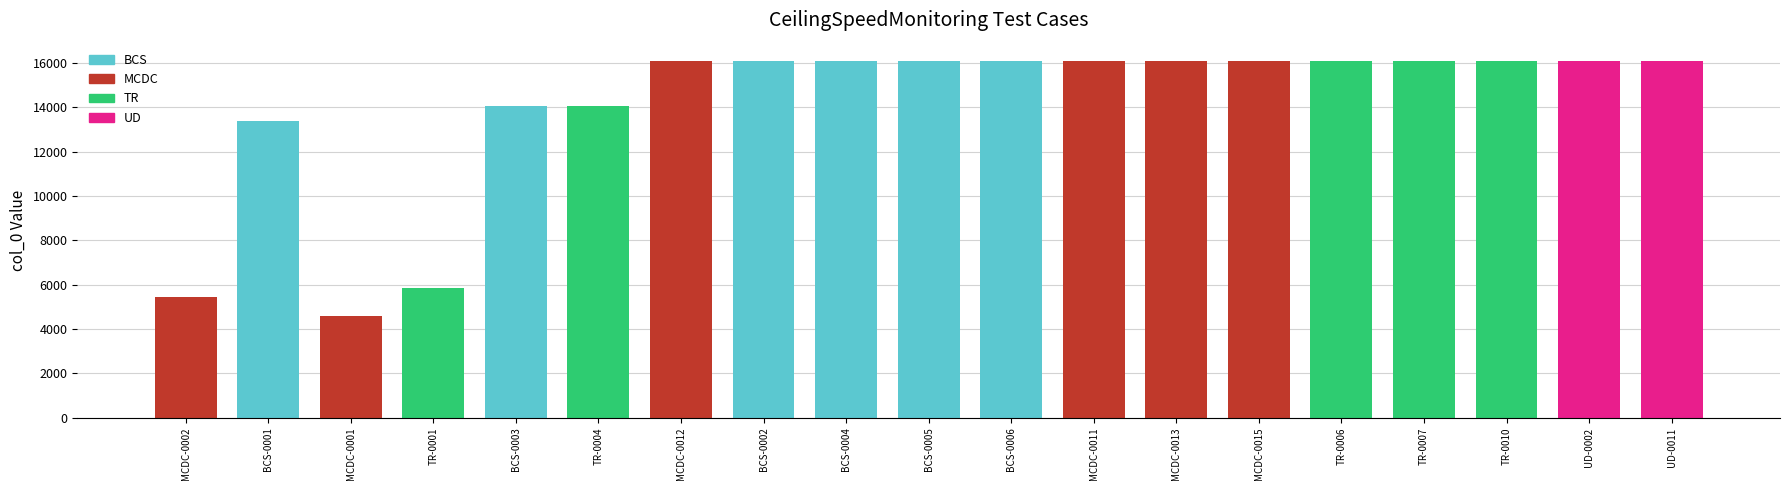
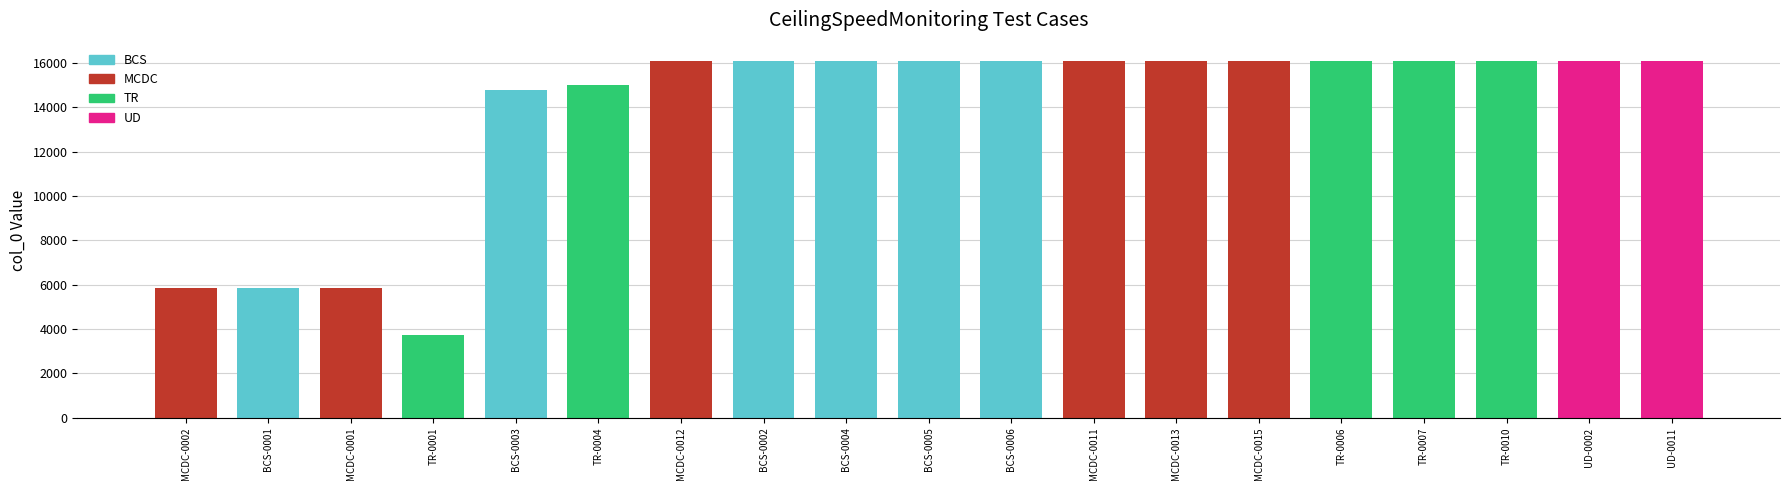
  {
-   "MCDC-0002": 5400,
-   "BCS-0001": 13400,
-   "MCDC-0001": 4600,
-   "TR-0001": 5900,
-   "BCS-0003": 14100,
-   "TR-0004": 14100,
+   "MCDC-0002": 5900,
+   "BCS-0001": 5900,
+   "MCDC-0001": 5900,
+   "TR-0001": 3700,
+   "BCS-0003": 14800,
+   "TR-0004": 15000,
    "MCDC-0012": 16100,
    "BCS-0002": 16100,
    "BCS-0004": 16100,
    "BCS-0005": 16100,
    "BCS-0006": 16100,
    "MCDC-0011": 16100,
    "MCDC-0013": 16100,
    "MCDC-0015": 16100,
    "TR-0006": 16100,
    "TR-0007": 16100,
    "TR-0010": 16100,
    "UD-0002": 16100,
    "UD-0011": 16100
  }
